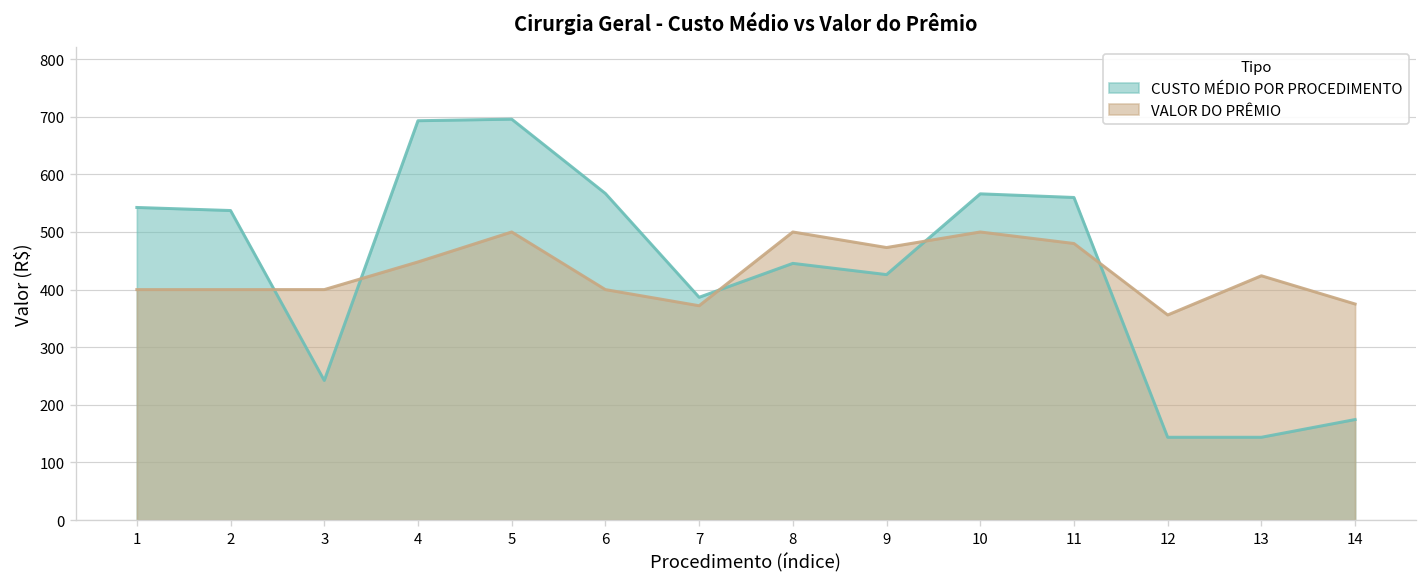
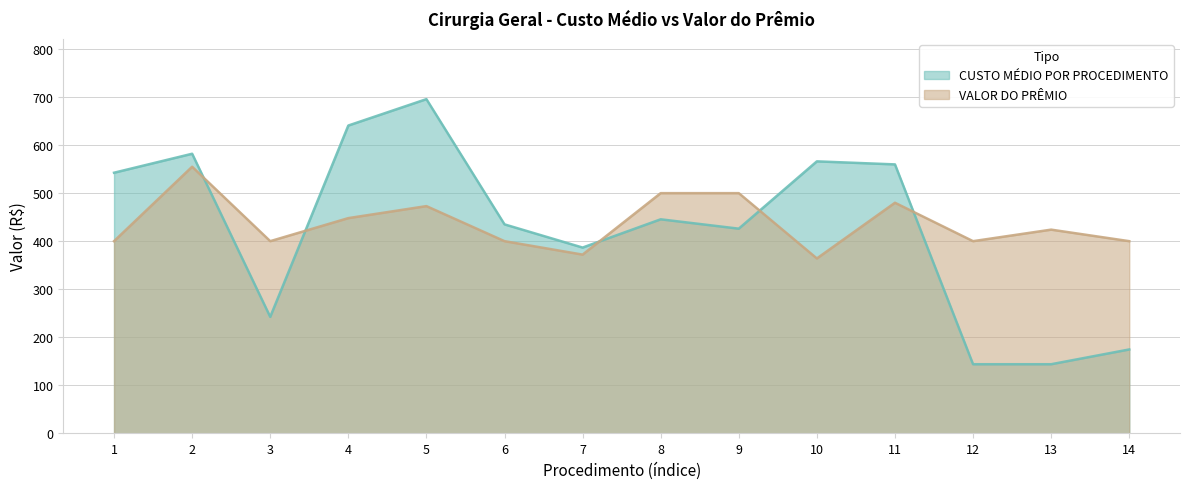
  {
    "CUSTO MÉDIO POR PROCEDIMENTO": {
      "1": 540,
-     "2": 540,
+     "2": 580,
      "3": 240,
-     "4": 690,
+     "4": 640,
      "5": 700,
-     "6": 570,
+     "6": 430,
      "7": 390,
      "8": 450,
      "9": 430,
      "10": 570,
      "11": 560,
      "12": 140,
      "13": 140,
      "14": 170
    },
    "VALOR DO PRÊMIO": {
      "1": 400,
-     "2": 400,
+     "2": 560,
      "3": 400,
      "4": 450,
-     "5": 500,
+     "5": 470,
      "6": 400,
      "7": 370,
      "8": 500,
-     "9": 470,
-     "10": 500,
+     "9": 500,
+     "10": 360,
      "11": 480,
-     "12": 360,
+     "12": 400,
      "13": 420,
-     "14": 380
+     "14": 400
    }
  }
